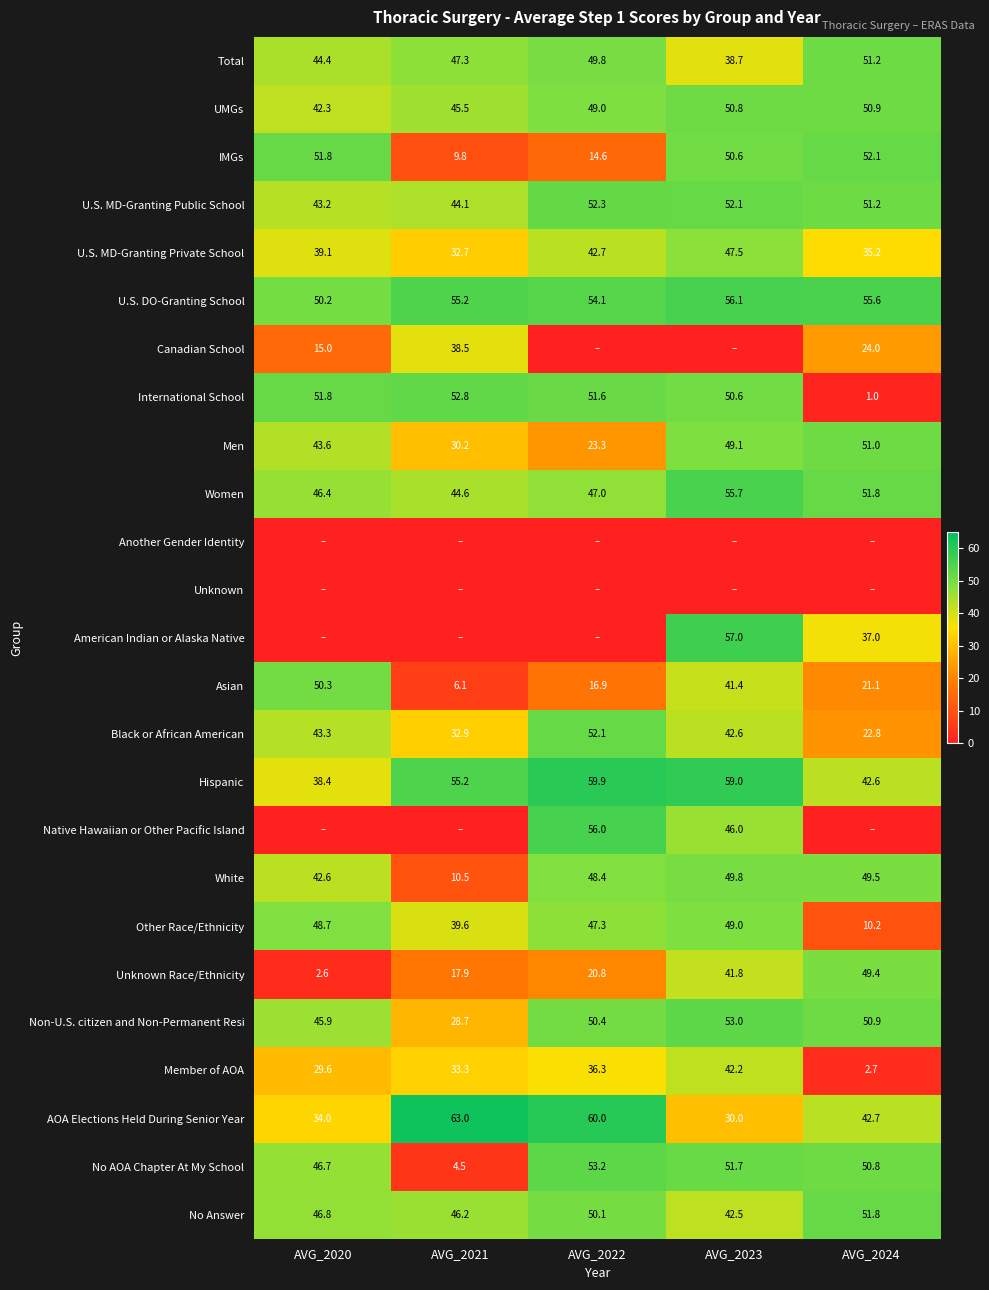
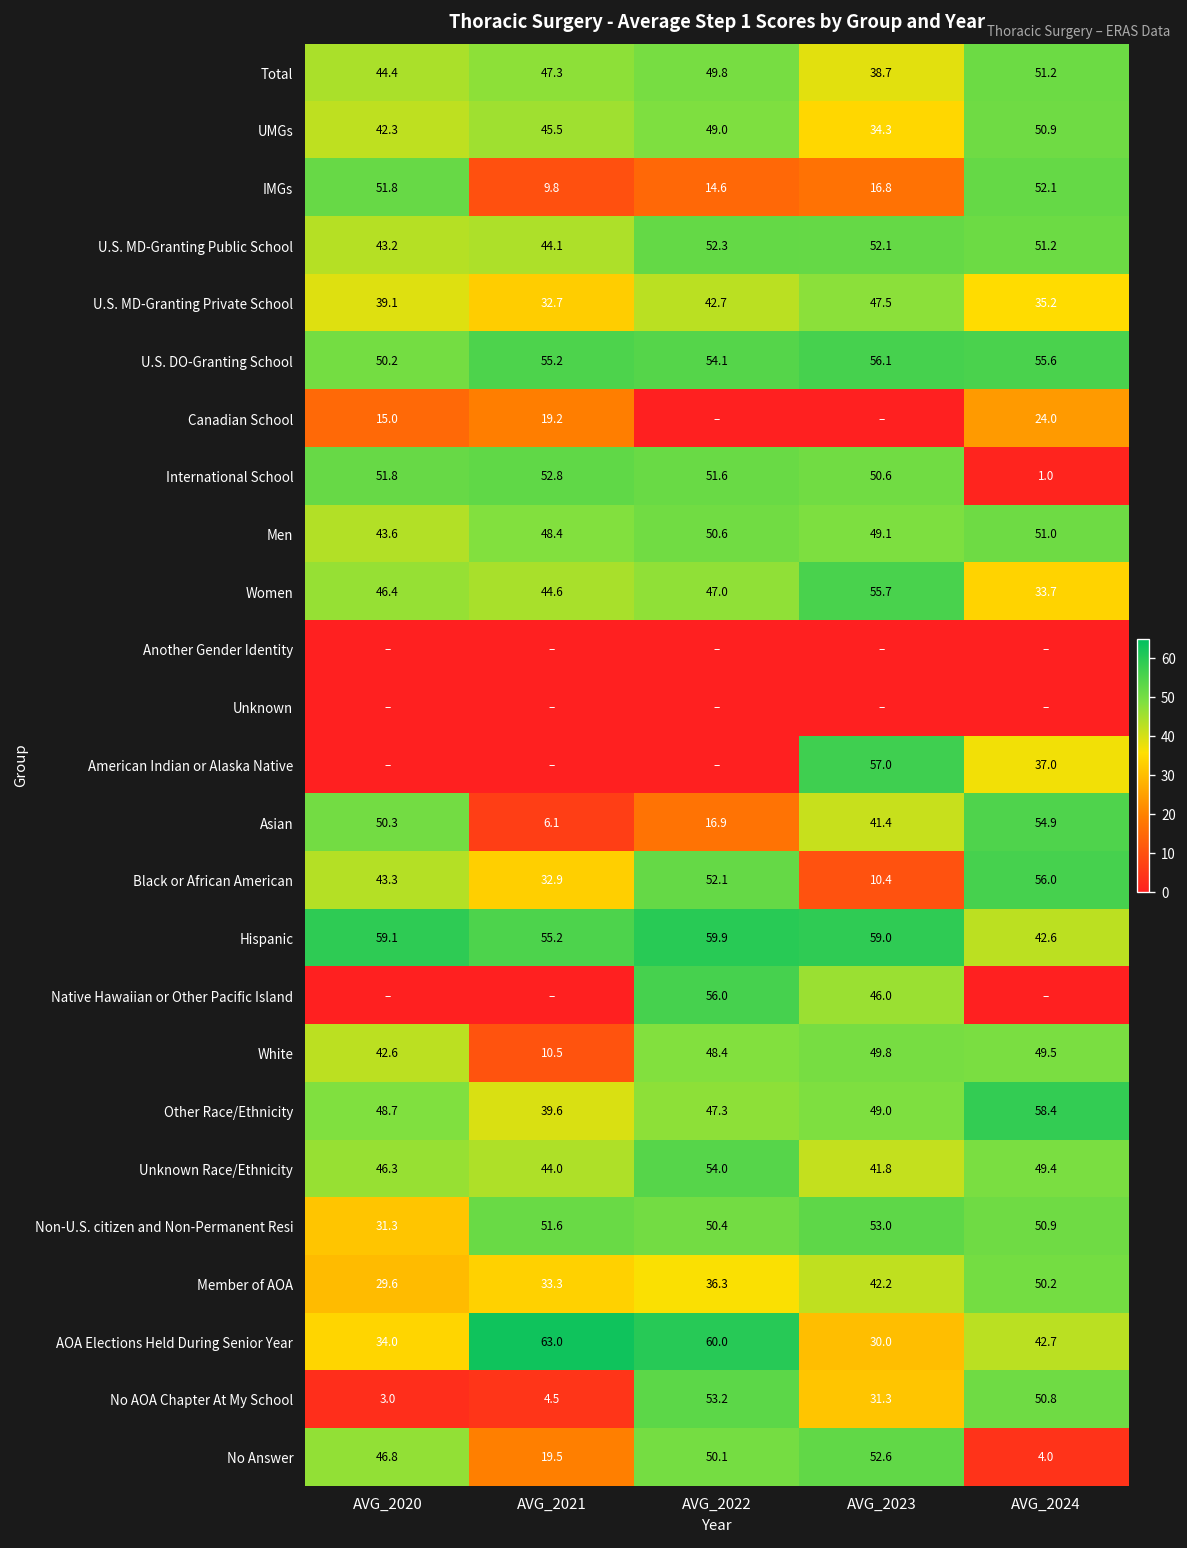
  {
    "Total": {
      "AVG_2020": 44.4,
      "AVG_2021": 47.3,
      "AVG_2022": 49.8,
      "AVG_2023": 38.7,
      "AVG_2024": 51.2
    },
    "UMGs": {
      "AVG_2020": 42.3,
      "AVG_2021": 45.5,
      "AVG_2022": 49.0,
-     "AVG_2023": 50.8,
+     "AVG_2023": 34.3,
      "AVG_2024": 50.9
    },
    "IMGs": {
      "AVG_2020": 51.8,
      "AVG_2021": 9.8,
      "AVG_2022": 14.6,
-     "AVG_2023": 50.6,
+     "AVG_2023": 16.8,
      "AVG_2024": 52.1
    },
    "U.S. MD-Granting Public School": {
      "AVG_2020": 43.2,
      "AVG_2021": 44.1,
      "AVG_2022": 52.3,
      "AVG_2023": 52.1,
      "AVG_2024": 51.2
    },
    "U.S. MD-Granting Private School": {
      "AVG_2020": 39.1,
      "AVG_2021": 32.7,
      "AVG_2022": 42.7,
      "AVG_2023": 47.5,
      "AVG_2024": 35.2
    },
    "U.S. DO-Granting School": {
      "AVG_2020": 50.2,
      "AVG_2021": 55.2,
      "AVG_2022": 54.1,
      "AVG_2023": 56.1,
      "AVG_2024": 55.6
    },
    "Canadian School": {
      "AVG_2020": 15.0,
-     "AVG_2021": 38.5,
+     "AVG_2021": 19.2,
      "AVG_2024": 24.0
    },
    "International School": {
      "AVG_2020": 51.8,
      "AVG_2021": 52.8,
      "AVG_2022": 51.6,
      "AVG_2023": 50.6,
      "AVG_2024": 1.0
    },
    "Men": {
      "AVG_2020": 43.6,
-     "AVG_2021": 30.2,
-     "AVG_2022": 23.3,
+     "AVG_2021": 48.4,
+     "AVG_2022": 50.6,
      "AVG_2023": 49.1,
      "AVG_2024": 51.0
    },
    "Women": {
      "AVG_2020": 46.4,
      "AVG_2021": 44.6,
      "AVG_2022": 47.0,
      "AVG_2023": 55.7,
-     "AVG_2024": 51.8
+     "AVG_2024": 33.7
    },
    "American Indian or Alaska Native": {
      "AVG_2023": 57.0,
      "AVG_2024": 37.0
    },
    "Asian": {
      "AVG_2020": 50.3,
      "AVG_2021": 6.1,
      "AVG_2022": 16.9,
      "AVG_2023": 41.4,
-     "AVG_2024": 21.1
+     "AVG_2024": 54.9
    },
    "Black or African American": {
      "AVG_2020": 43.3,
      "AVG_2021": 32.9,
      "AVG_2022": 52.1,
-     "AVG_2023": 42.6,
-     "AVG_2024": 22.8
+     "AVG_2023": 10.4,
+     "AVG_2024": 56.0
    },
    "Hispanic": {
-     "AVG_2020": 38.4,
+     "AVG_2020": 59.1,
      "AVG_2021": 55.2,
      "AVG_2022": 59.9,
      "AVG_2023": 59.0,
      "AVG_2024": 42.6
    },
    "Native Hawaiian or Other Pacific Island": {
      "AVG_2022": 56.0,
      "AVG_2023": 46.0
    },
    "White": {
      "AVG_2020": 42.6,
      "AVG_2021": 10.5,
      "AVG_2022": 48.4,
      "AVG_2023": 49.8,
      "AVG_2024": 49.5
    },
    "Other Race/Ethnicity": {
      "AVG_2020": 48.7,
      "AVG_2021": 39.6,
      "AVG_2022": 47.3,
      "AVG_2023": 49.0,
-     "AVG_2024": 10.2
+     "AVG_2024": 58.4
    },
    "Unknown Race/Ethnicity": {
-     "AVG_2020": 2.6,
-     "AVG_2021": 17.9,
-     "AVG_2022": 20.8,
+     "AVG_2020": 46.3,
+     "AVG_2021": 44.0,
+     "AVG_2022": 54.0,
      "AVG_2023": 41.8,
      "AVG_2024": 49.4
    },
    "Non-U.S. citizen and Non-Permanent Resi": {
-     "AVG_2020": 45.9,
-     "AVG_2021": 28.7,
+     "AVG_2020": 31.3,
+     "AVG_2021": 51.6,
      "AVG_2022": 50.4,
      "AVG_2023": 53.0,
      "AVG_2024": 50.9
    },
    "Member of AOA": {
      "AVG_2020": 29.6,
      "AVG_2021": 33.3,
      "AVG_2022": 36.3,
      "AVG_2023": 42.2,
-     "AVG_2024": 2.7
+     "AVG_2024": 50.2
    },
    "AOA Elections Held During Senior Year": {
      "AVG_2020": 34.0,
      "AVG_2021": 63.0,
      "AVG_2022": 60.0,
      "AVG_2023": 30.0,
      "AVG_2024": 42.7
    },
    "No AOA Chapter At My School": {
-     "AVG_2020": 46.7,
+     "AVG_2020": 3.0,
      "AVG_2021": 4.5,
      "AVG_2022": 53.2,
-     "AVG_2023": 51.7,
+     "AVG_2023": 31.3,
      "AVG_2024": 50.8
    },
    "No Answer": {
      "AVG_2020": 46.8,
-     "AVG_2021": 46.2,
+     "AVG_2021": 19.5,
      "AVG_2022": 50.1,
-     "AVG_2023": 42.5,
-     "AVG_2024": 51.8
+     "AVG_2023": 52.6,
+     "AVG_2024": 4.0
    }
  }
